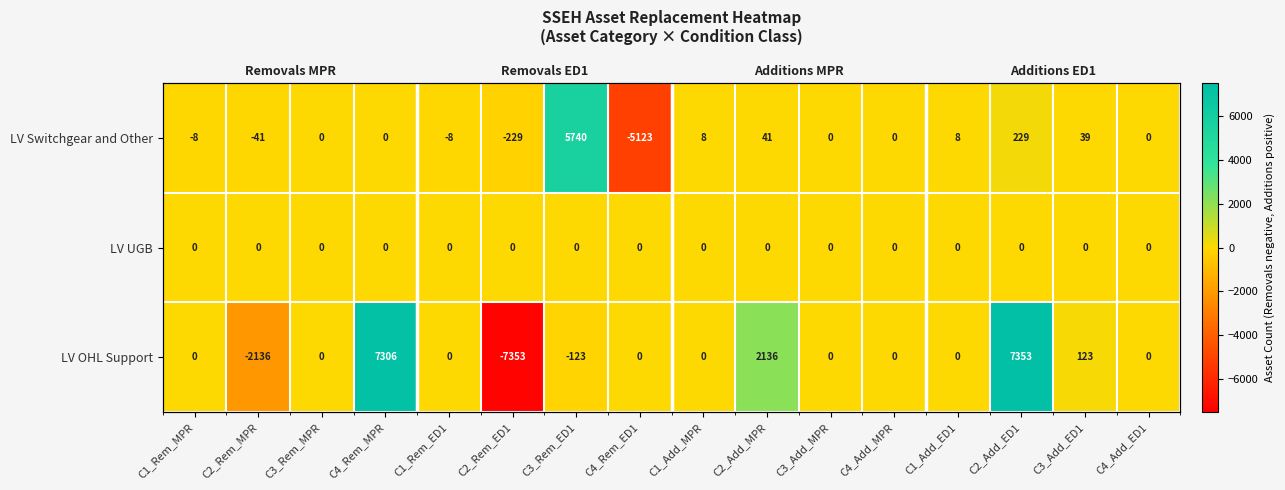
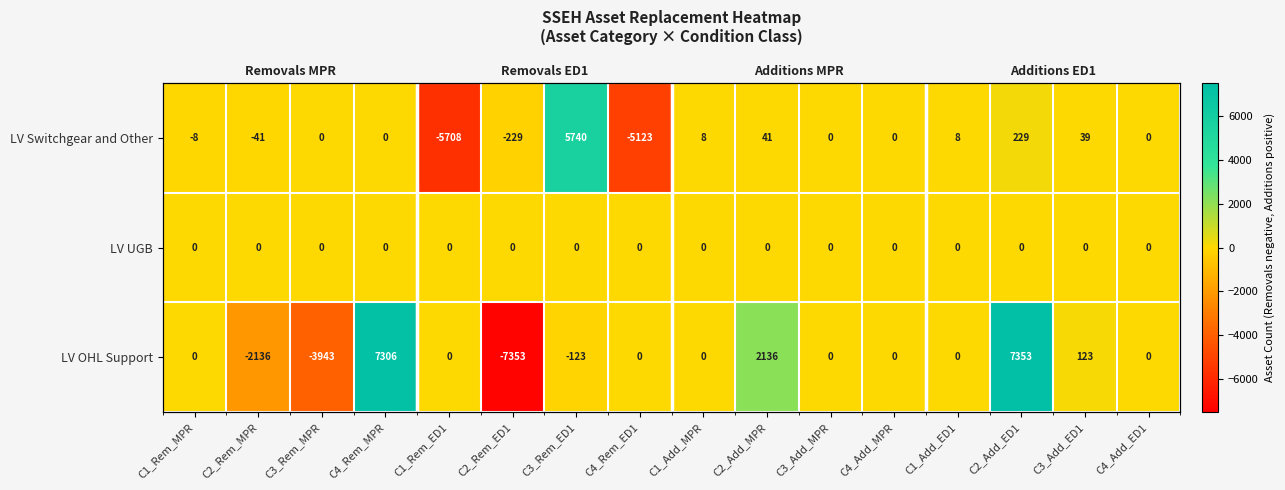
  {
    "LV Switchgear and Other": {
      "C1_Rem_MPR": -8,
      "C2_Rem_MPR": -41,
      "C3_Rem_MPR": 0,
      "C4_Rem_MPR": 0,
-     "C1_Rem_ED1": -8,
+     "C1_Rem_ED1": -5708,
      "C2_Rem_ED1": -229,
      "C3_Rem_ED1": 5740,
      "C4_Rem_ED1": -5123,
      "C1_Add_MPR": 8,
      "C2_Add_MPR": 41,
      "C3_Add_MPR": 0,
      "C4_Add_MPR": 0,
      "C1_Add_ED1": 8,
      "C2_Add_ED1": 229,
      "C3_Add_ED1": 39,
      "C4_Add_ED1": 0
    },
    "LV UGB": {
      "C1_Rem_MPR": 0,
      "C2_Rem_MPR": 0,
      "C3_Rem_MPR": 0,
      "C4_Rem_MPR": 0,
      "C1_Rem_ED1": 0,
      "C2_Rem_ED1": 0,
      "C3_Rem_ED1": 0,
      "C4_Rem_ED1": 0,
      "C1_Add_MPR": 0,
      "C2_Add_MPR": 0,
      "C3_Add_MPR": 0,
      "C4_Add_MPR": 0,
      "C1_Add_ED1": 0,
      "C2_Add_ED1": 0,
      "C3_Add_ED1": 0,
      "C4_Add_ED1": 0
    },
    "LV OHL Support": {
      "C1_Rem_MPR": 0,
      "C2_Rem_MPR": -2136,
-     "C3_Rem_MPR": 0,
+     "C3_Rem_MPR": -3943,
      "C4_Rem_MPR": 7306,
      "C1_Rem_ED1": 0,
      "C2_Rem_ED1": -7353,
      "C3_Rem_ED1": -123,
      "C4_Rem_ED1": 0,
      "C1_Add_MPR": 0,
      "C2_Add_MPR": 2136,
      "C3_Add_MPR": 0,
      "C4_Add_MPR": 0,
      "C1_Add_ED1": 0,
      "C2_Add_ED1": 7353,
      "C3_Add_ED1": 123,
      "C4_Add_ED1": 0
    }
  }
